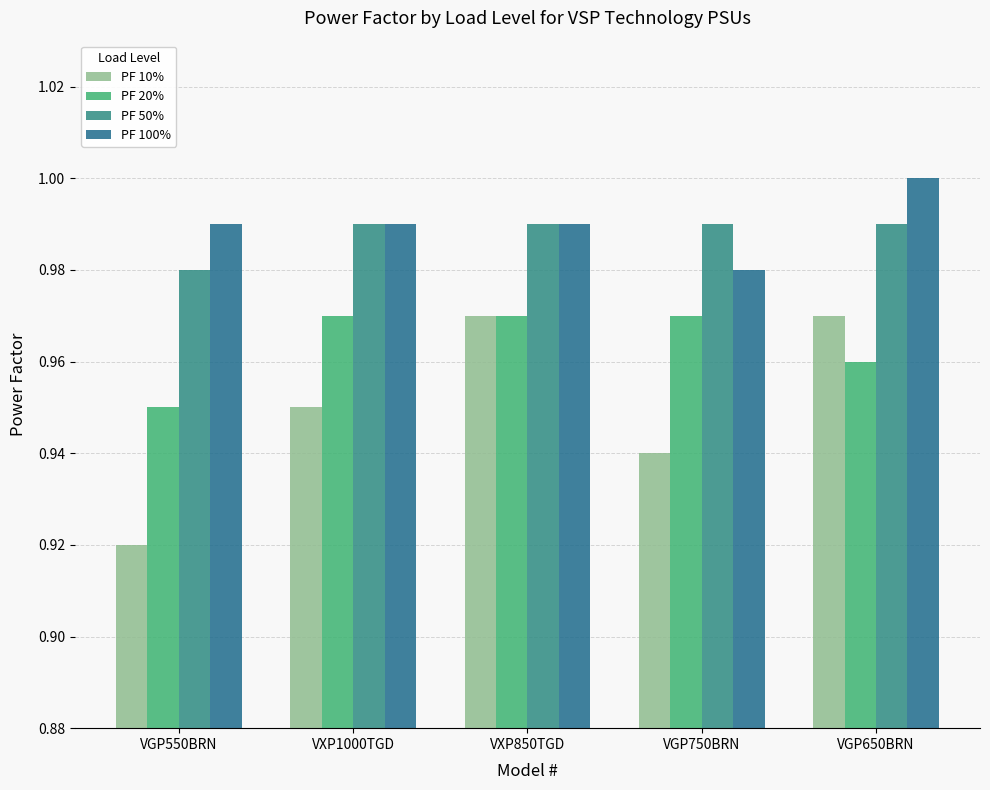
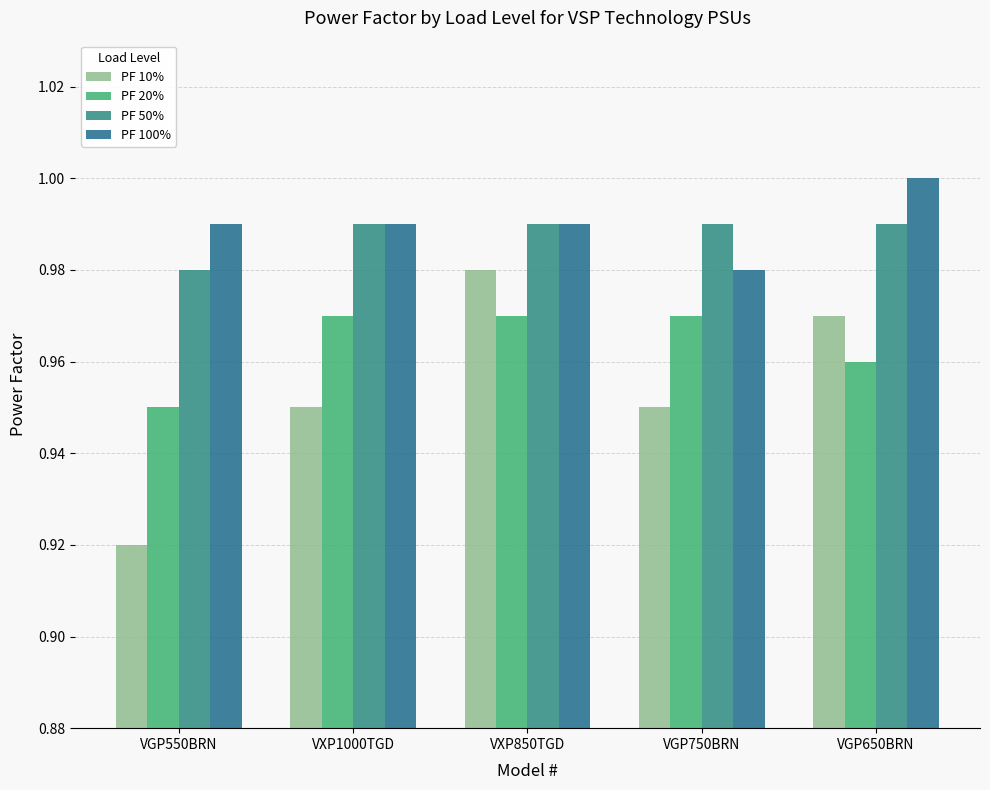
  {
    "PF 10%": {
      "VGP550BRN": 0.92,
      "VXP1000TGD": 0.95,
-     "VXP850TGD": 0.97,
-     "VGP750BRN": 0.94,
+     "VXP850TGD": 0.98,
+     "VGP750BRN": 0.95,
      "VGP650BRN": 0.97
    }
  }
